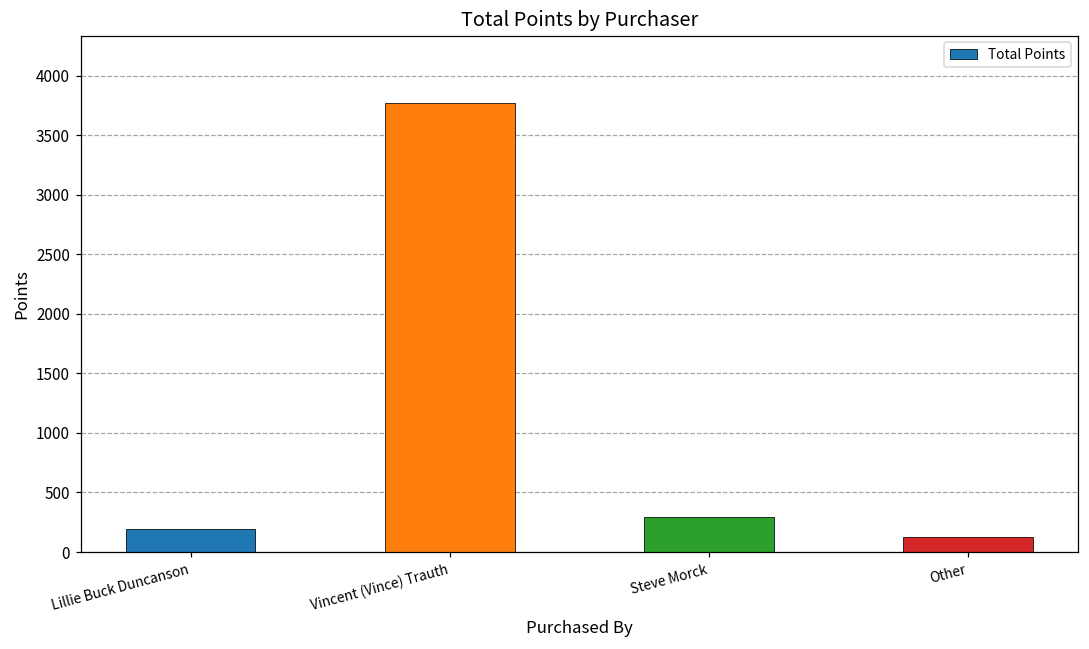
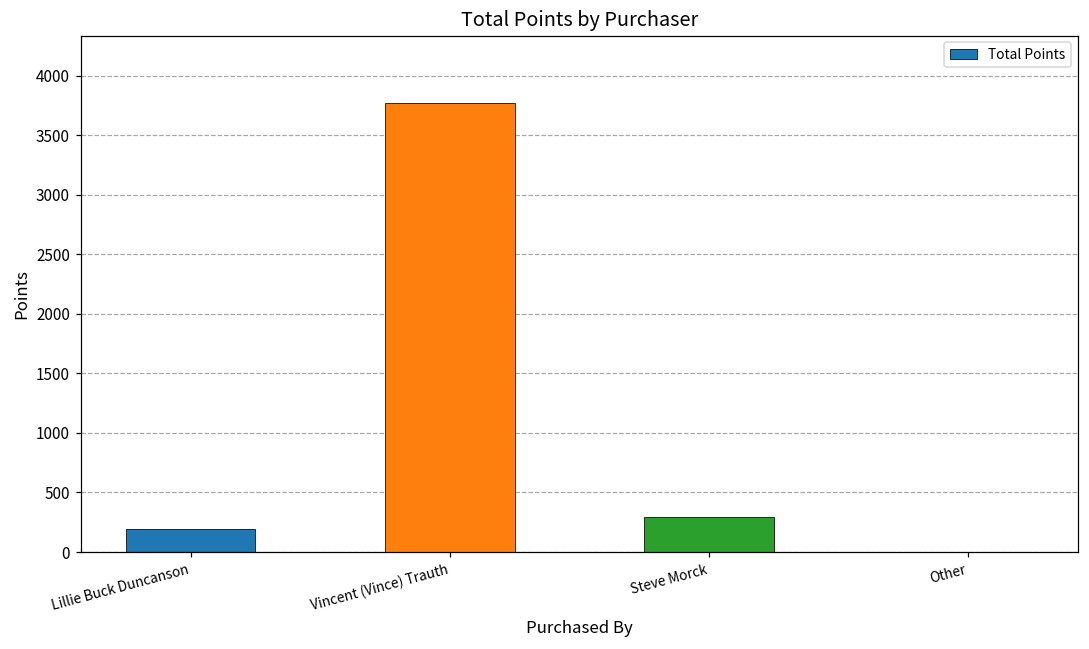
  {
    "Lillie Buck Duncanson": 200,
    "Vincent (Vince) Trauth": 3770,
    "Steve Morck": 300,
-   "Other": 120
+   "Other": 0
  }
